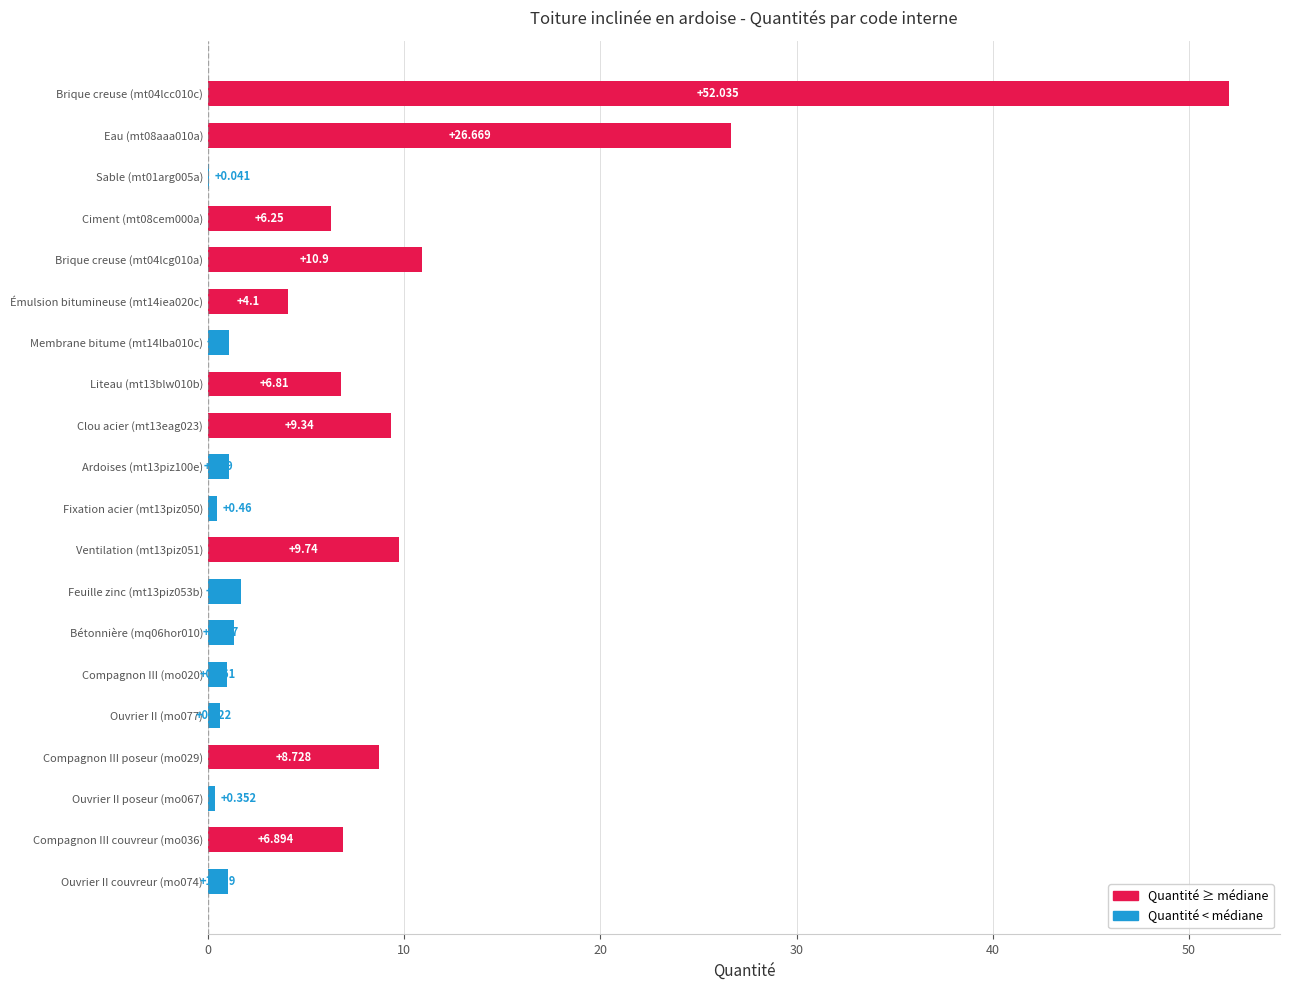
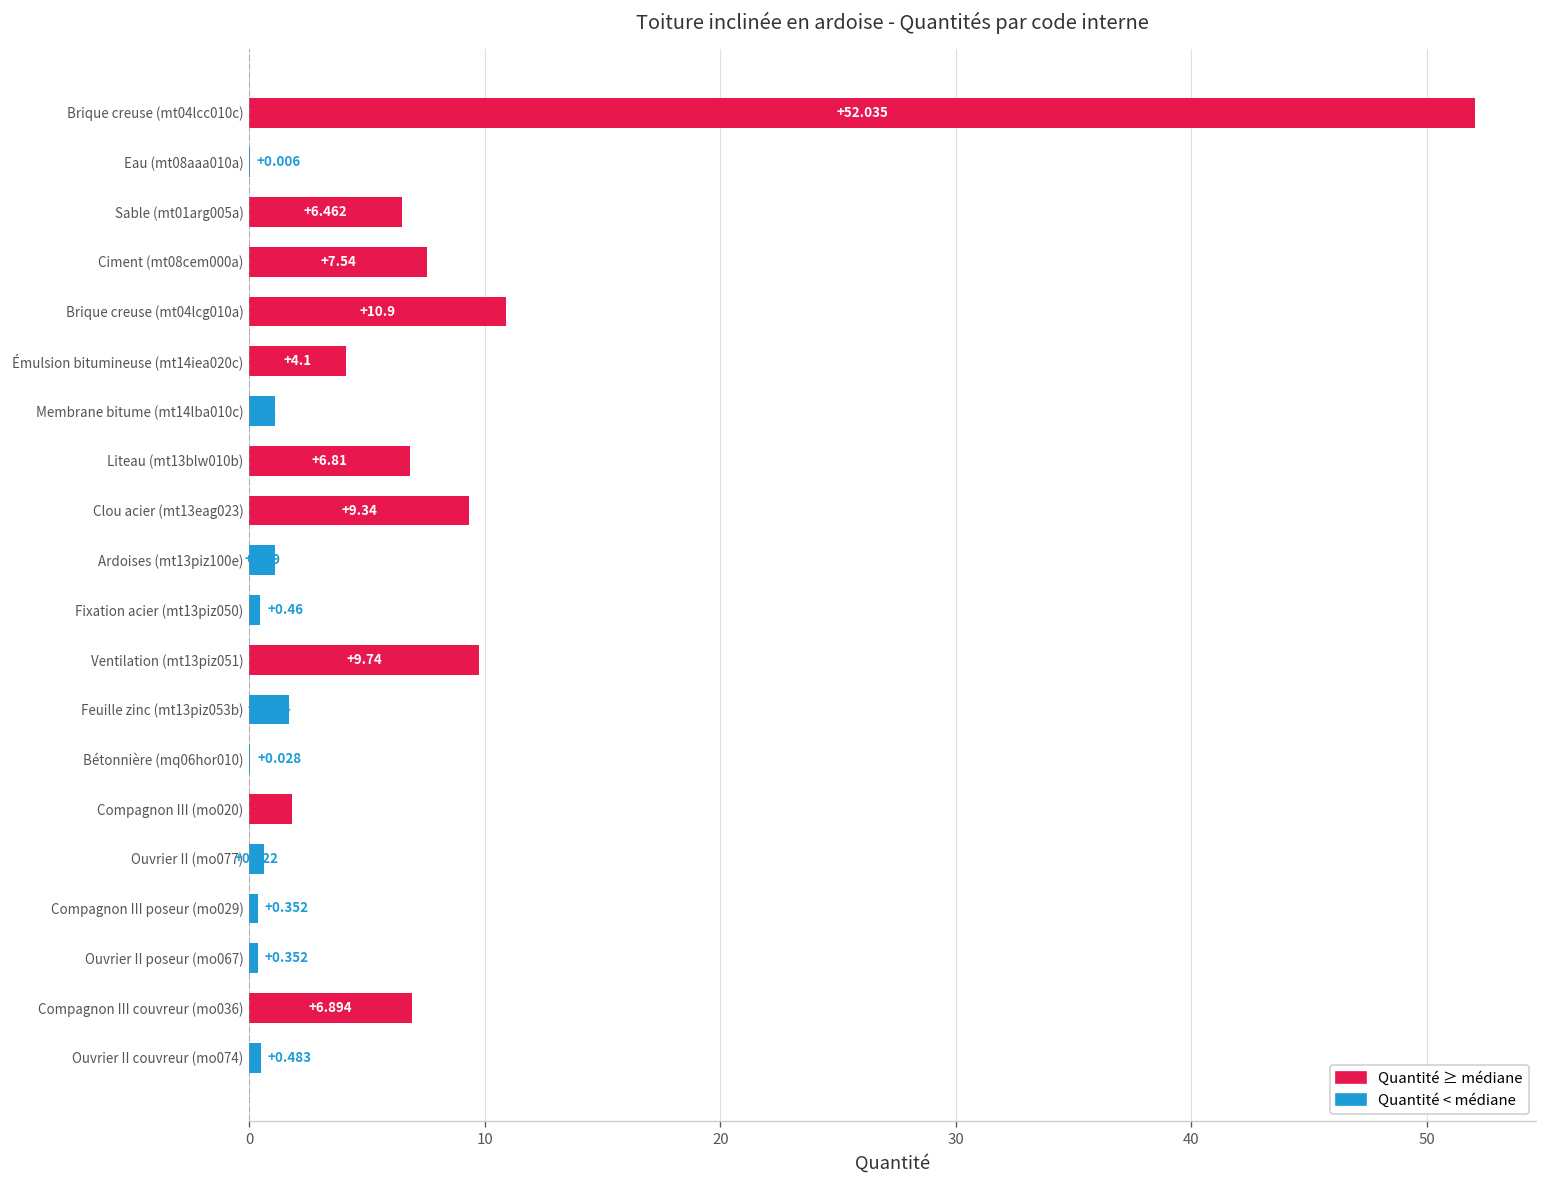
  {
    "Brique creuse (mt04lcc010c)": "+52.035",
-   "Eau (mt08aaa010a)": "+26.669",
-   "Sable (mt01arg005a)": "+0.041",
-   "Ciment (mt08cem000a)": "+6.25",
+   "Eau (mt08aaa010a)": "+0.006",
+   "Sable (mt01arg005a)": "+6.462",
+   "Ciment (mt08cem000a)": "+7.54",
    "Brique creuse (mt04lcg010a)": "+10.9",
    "Émulsion bitumineuse (mt14iea020c)": "+4.1",
    "Liteau (mt13blw010b)": "+6.81",
    "Clou acier (mt13eag023)": "+9.34",
    "Fixation acier (mt13piz050)": "+0.46",
    "Ventilation (mt13piz051)": "+9.74",
-   "Bétonnière (mq06hor010)": "1.3",
-   "Compagnon III (mo020)": "1.0",
+   "Bétonnière (mq06hor010)": "0.0",
+   "Compagnon III (mo020)": "1.8",
    "Ouvrier II (mo077)": "+0.622",
-   "Compagnon III poseur (mo029)": "+8.728",
+   "Compagnon III poseur (mo029)": "+0.352",
    "Ouvrier II poseur (mo067)": "+0.352",
    "Compagnon III couvreur (mo036)": "+6.894",
-   "Ouvrier II couvreur (mo074)": "1.0"
+   "Ouvrier II couvreur (mo074)": "0.5"
  }
